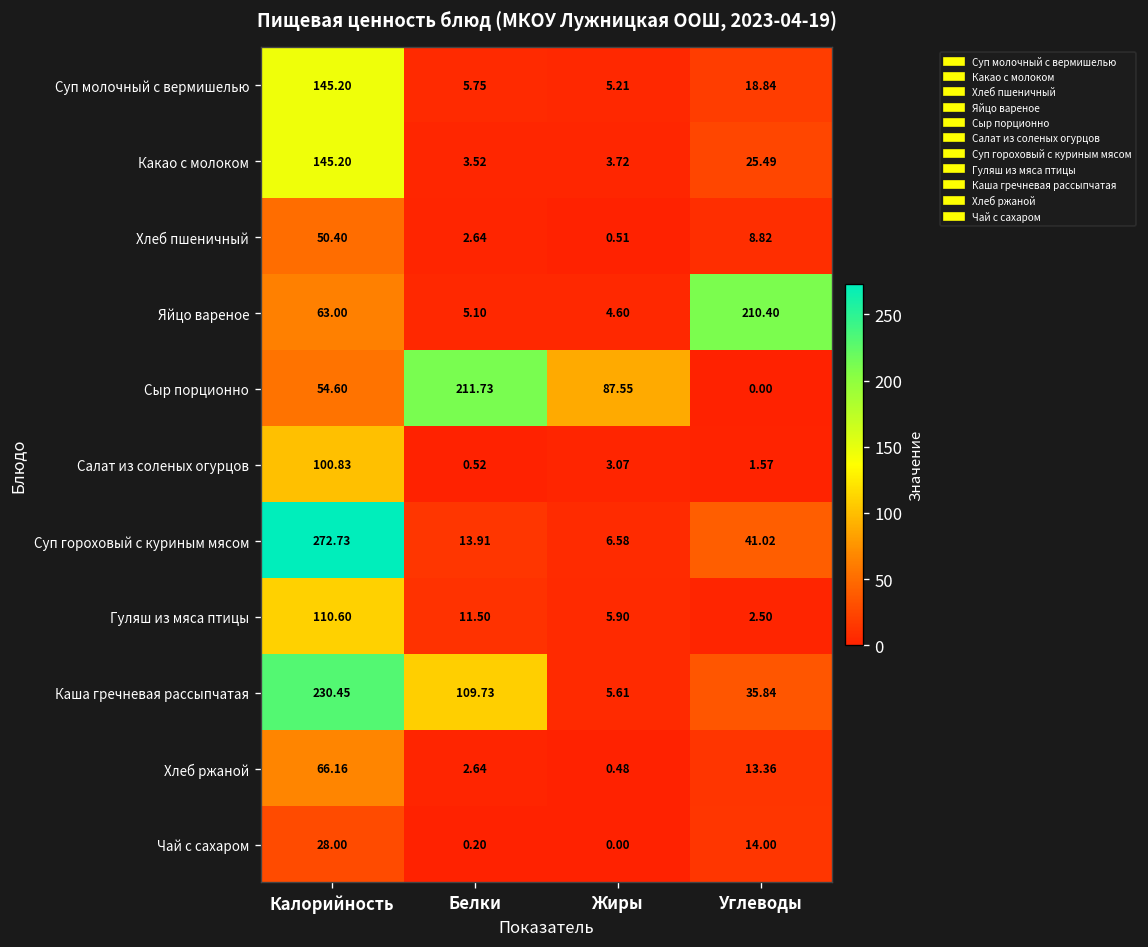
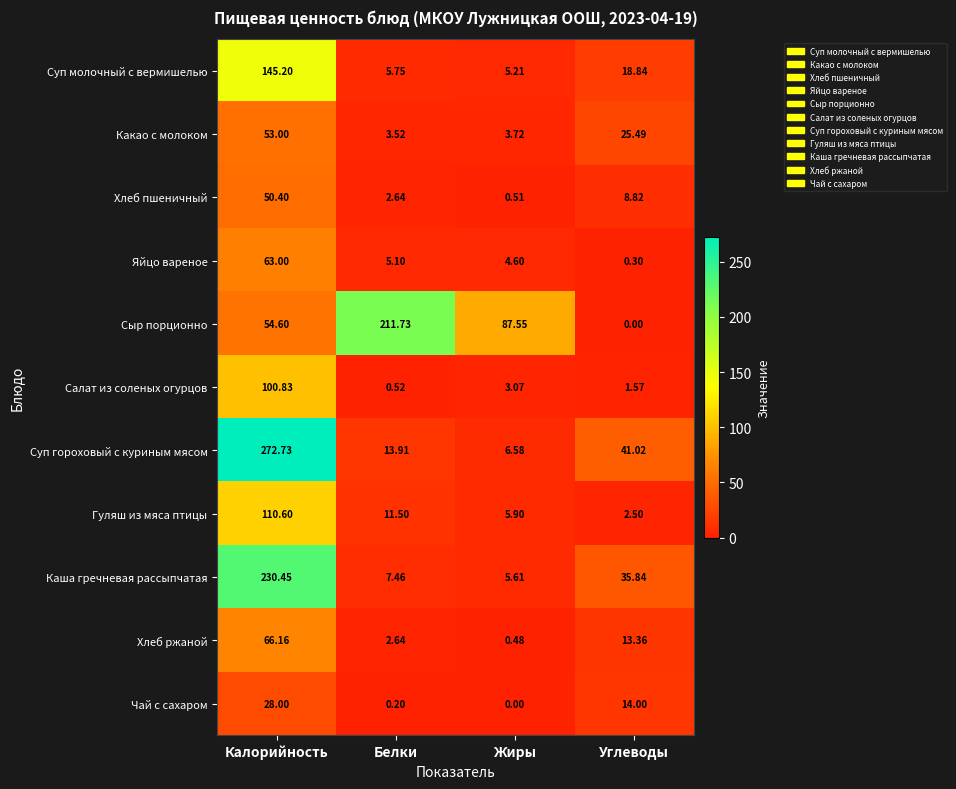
  {
    "Суп молочный с вермишелью": {
      "Калорийность": 145.20,
      "Белки": 5.75,
      "Жиры": 5.21,
      "Углеводы": 18.84
    },
    "Какао с молоком": {
-     "Калорийность": 145.20,
+     "Калорийность": 53.00,
      "Белки": 3.52,
      "Жиры": 3.72,
      "Углеводы": 25.49
    },
    "Хлеб пшеничный": {
      "Калорийность": 50.40,
      "Белки": 2.64,
      "Жиры": 0.51,
      "Углеводы": 8.82
    },
    "Яйцо вареное": {
      "Калорийность": 63.00,
      "Белки": 5.10,
      "Жиры": 4.60,
-     "Углеводы": 210.40
+     "Углеводы": 0.30
    },
    "Сыр порционно": {
      "Калорийность": 54.60,
      "Белки": 211.73,
      "Жиры": 87.55,
      "Углеводы": 0.00
    },
    "Салат из соленых огурцов": {
      "Калорийность": 100.83,
      "Белки": 0.52,
      "Жиры": 3.07,
      "Углеводы": 1.57
    },
    "Суп гороховый с куриным мясом": {
      "Калорийность": 272.73,
      "Белки": 13.91,
      "Жиры": 6.58,
      "Углеводы": 41.02
    },
    "Гуляш из мяса птицы": {
      "Калорийность": 110.60,
      "Белки": 11.50,
      "Жиры": 5.90,
      "Углеводы": 2.50
    },
    "Каша гречневая рассыпчатая": {
      "Калорийность": 230.45,
-     "Белки": 109.73,
+     "Белки": 7.46,
      "Жиры": 5.61,
      "Углеводы": 35.84
    },
    "Хлеб ржаной": {
      "Калорийность": 66.16,
      "Белки": 2.64,
      "Жиры": 0.48,
      "Углеводы": 13.36
    },
    "Чай с сахаром": {
      "Калорийность": 28.00,
      "Белки": 0.20,
      "Жиры": 0.00,
      "Углеводы": 14.00
    }
  }
